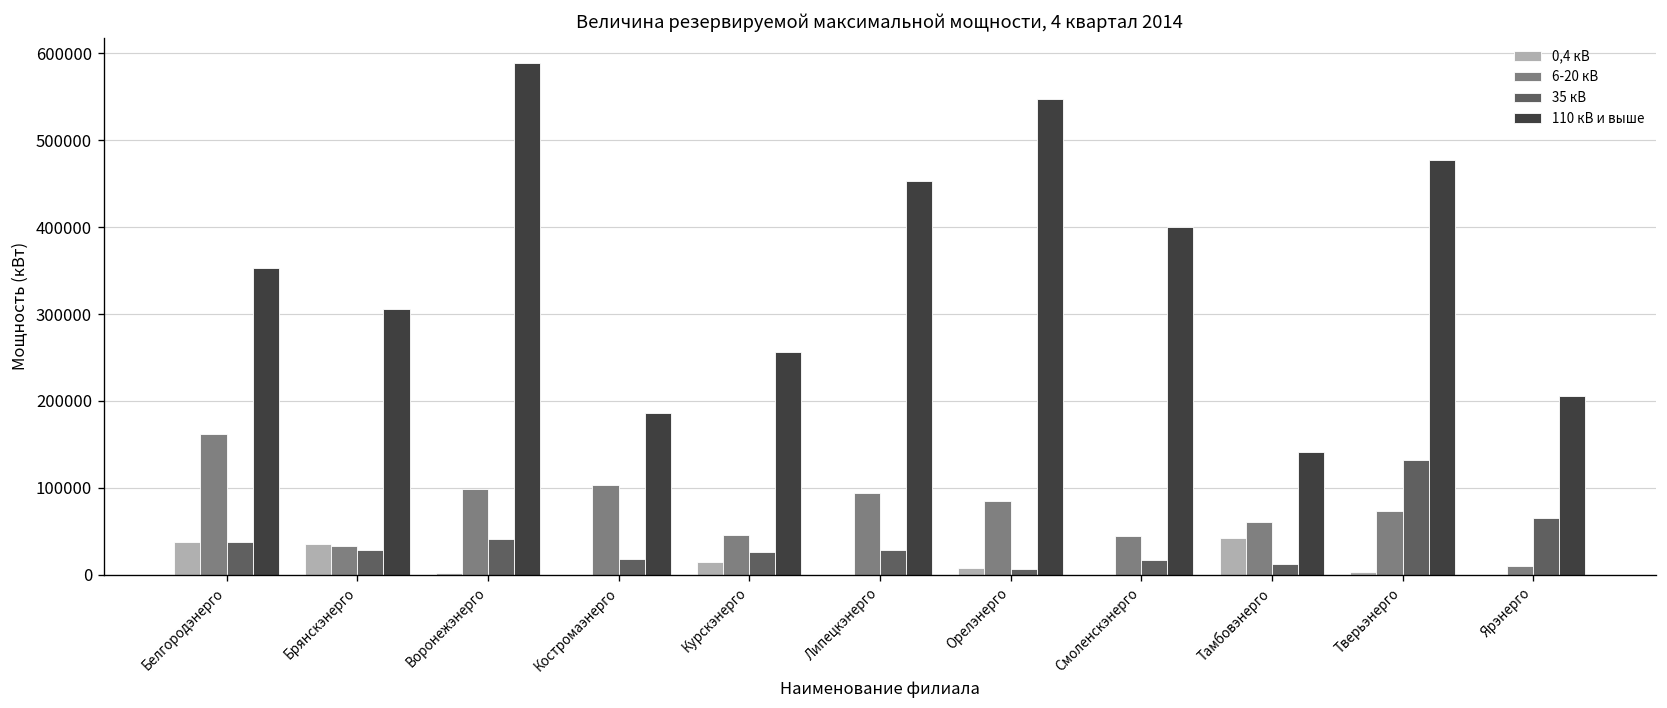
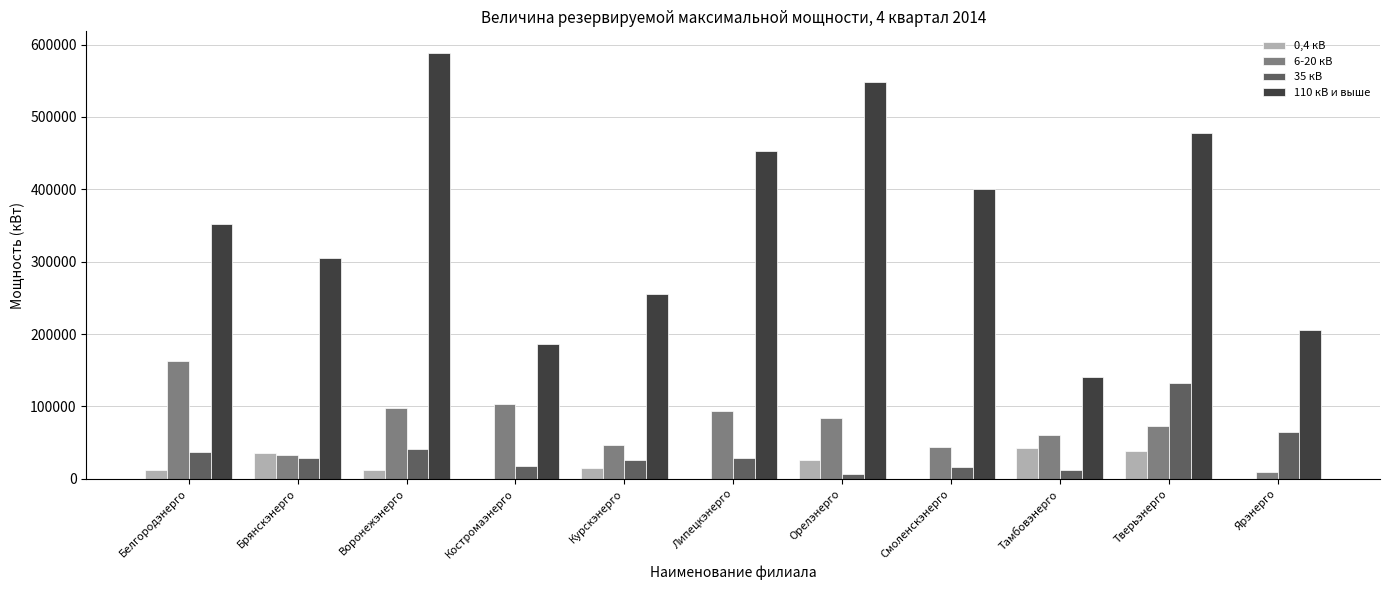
  {
    "0,4 кВ": {
-     "Белгородэнерго": 40000,
+     "Белгородэнерго": 10000,
      "Брянскэнерго": 40000,
-     "Воронежэнерго": 0,
+     "Воронежэнерго": 10000,
      "Костромаэнерго": 0,
      "Курскэнерго": 10000,
      "Липецкэнерго": 0,
-     "Орелэнерго": 10000,
+     "Орелэнерго": 30000,
      "Смоленскэнерго": 0,
      "Тамбовэнерго": 40000,
-     "Тверьэнерго": 0,
+     "Тверьэнерго": 40000,
      "Ярэнерго": 0
    }
  }
